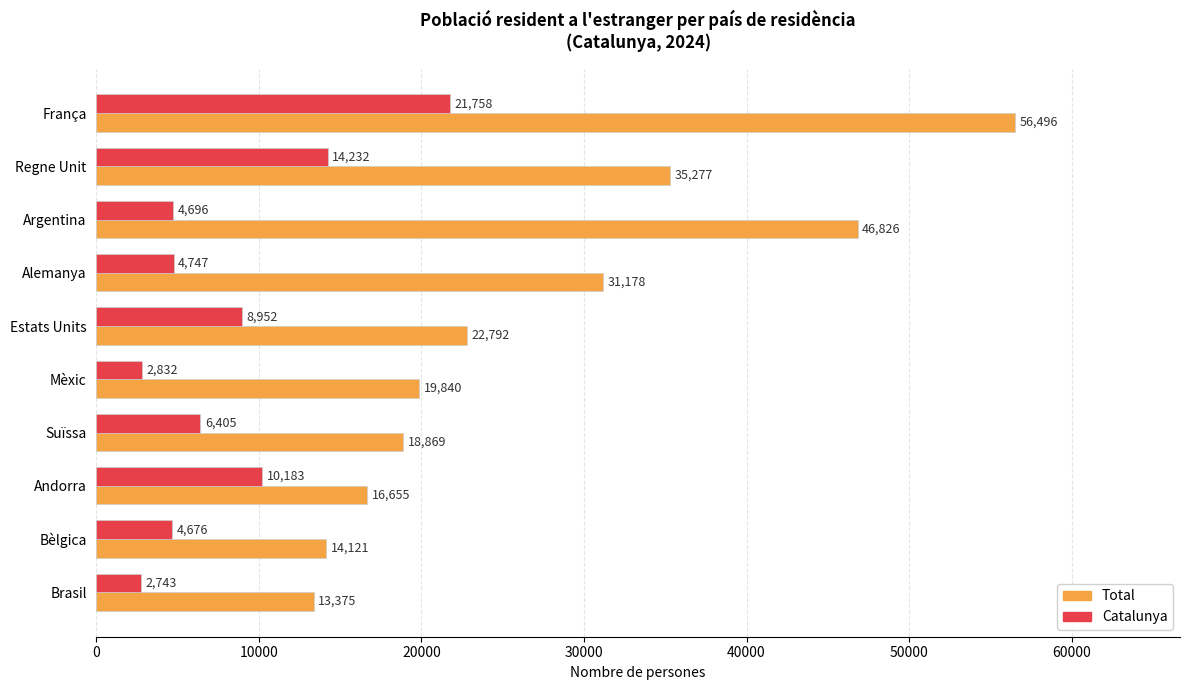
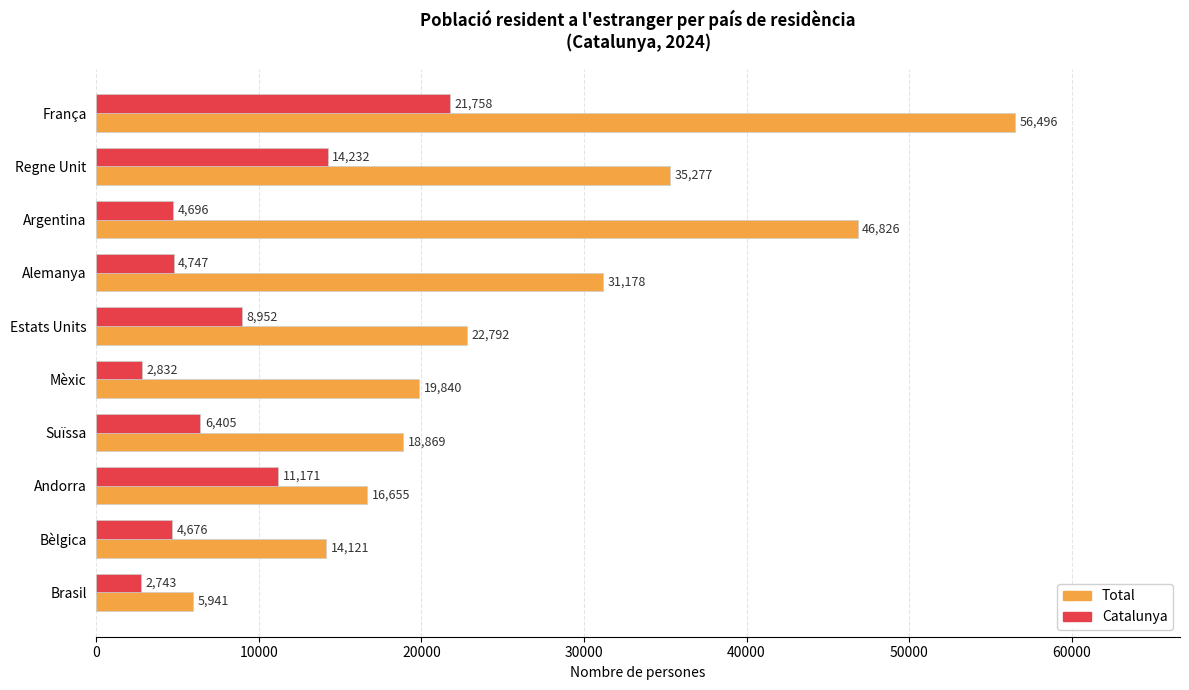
  {
    "Total": {
      "França": "56,496",
      "Regne Unit": "35,277",
      "Argentina": "46,826",
      "Alemanya": "31,178",
      "Estats Units": "22,792",
      "Mèxic": "19,840",
      "Suïssa": "18,869",
      "Andorra": "16,655",
      "Bèlgica": "14,121",
-     "Brasil": "13,375"
+     "Brasil": "5,941"
    },
    "Catalunya": {
      "França": "21,758",
      "Regne Unit": "14,232",
      "Argentina": "4,696",
      "Alemanya": "4,747",
      "Estats Units": "8,952",
      "Mèxic": "2,832",
      "Suïssa": "6,405",
-     "Andorra": "10,183",
+     "Andorra": "11,171",
      "Bèlgica": "4,676",
      "Brasil": "2,743"
    }
  }
